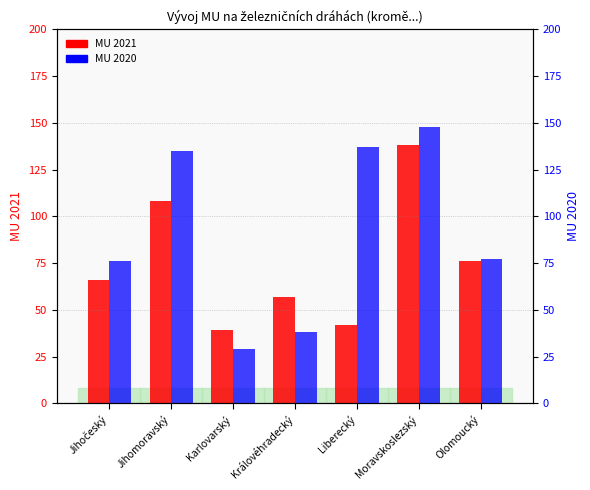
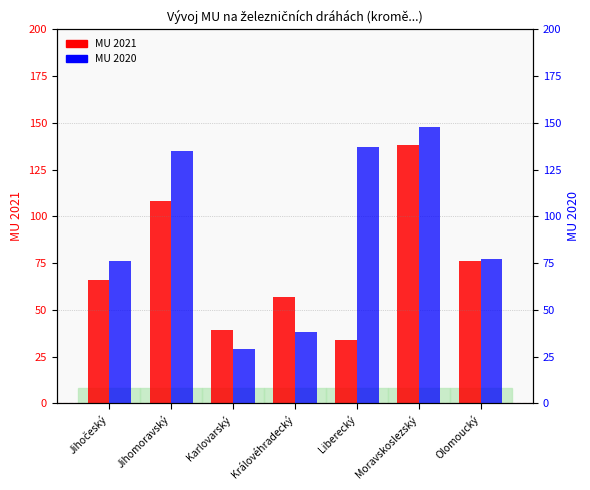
  {
    "MU 2021": {
      "Jihočeský": 66,
      "Jihomoravský": 108,
      "Karlovarský": 39,
      "Královéhradecký": 57,
-     "Liberecký": 42,
+     "Liberecký": 34,
      "Moravskoslezský": 138,
      "Olomoucký": 76
    },
    "MU 2020": {
      "Jihočeský": 76,
      "Jihomoravský": 135,
      "Karlovarský": 29,
      "Královéhradecký": 38,
      "Liberecký": 137,
      "Moravskoslezský": 148,
      "Olomoucký": 77
    }
  }
